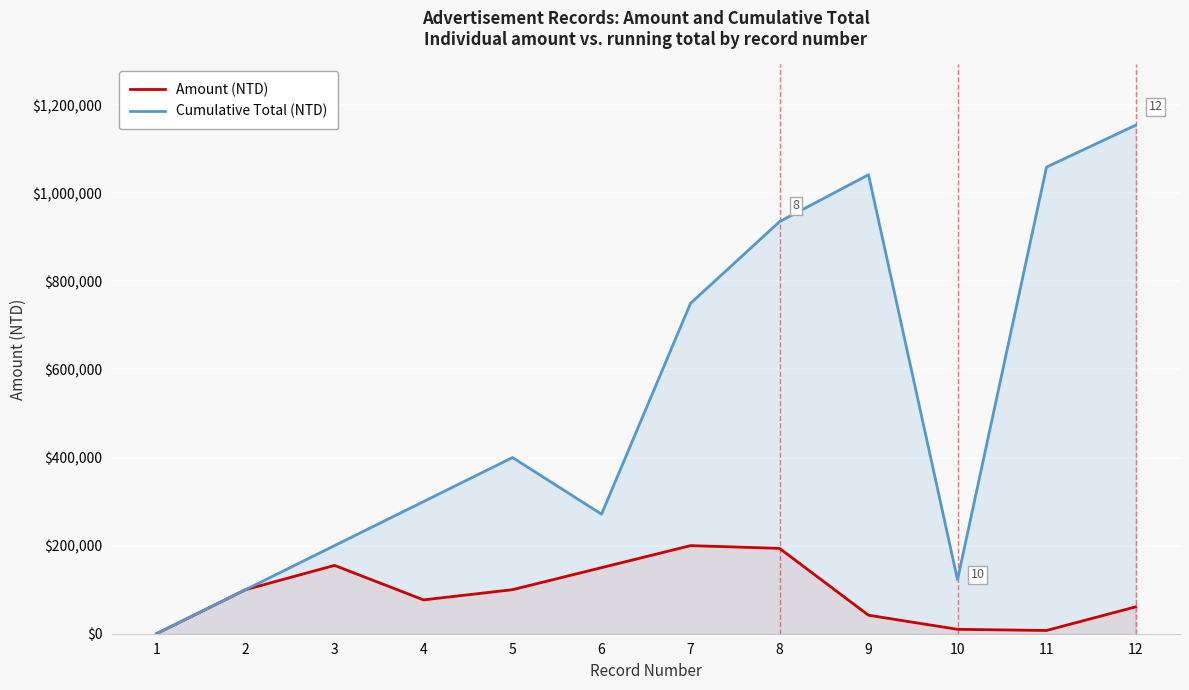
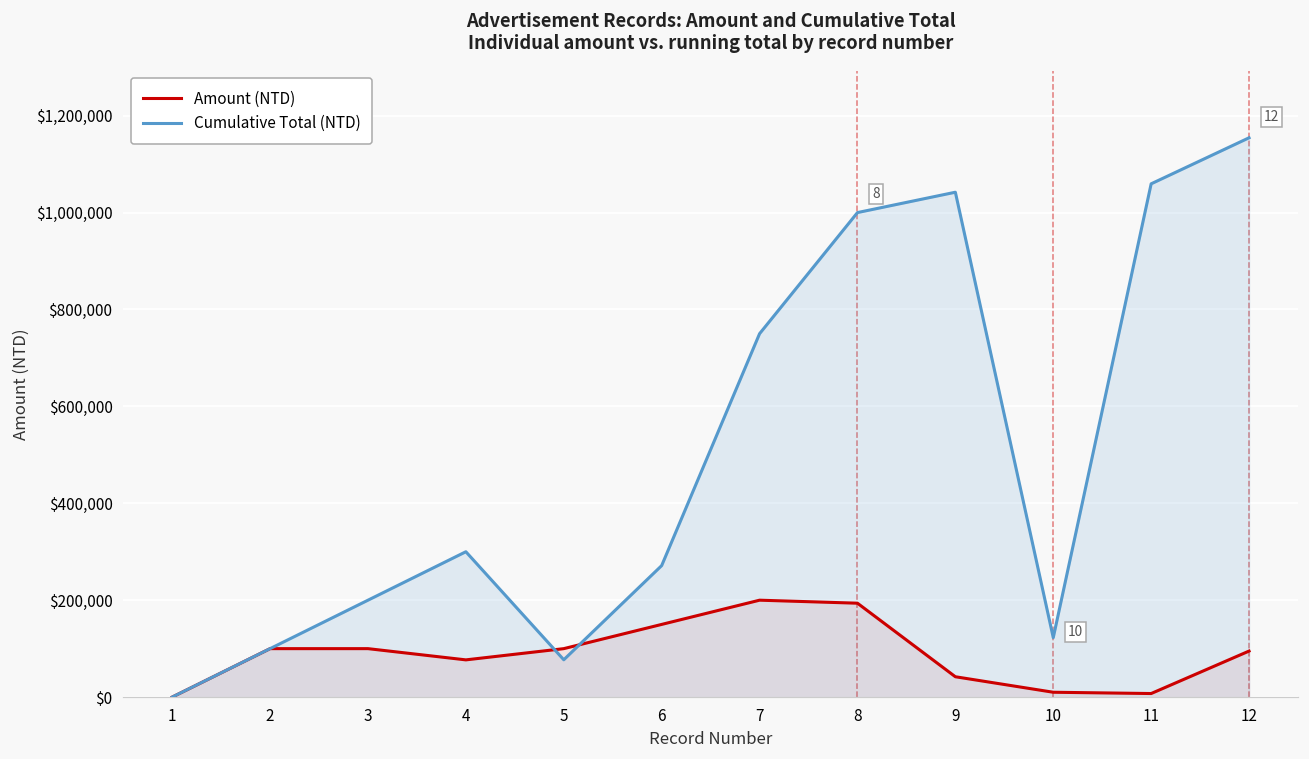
  {
    "Amount (NTD)": {
-     "3": "$160,000",
+     "3": "$100,000",
      "4": "$80,000",
      "5": "$100,000",
      "6": "$150,000",
      "7": "$200,000",
      "8": "$190,000",
      "9": "$40,000",
      "10": "$10,000",
      "11": "$10,000",
-     "12": "$60,000"
+     "12": "$100,000"
    },
    "Cumulative Total (NTD)": {
      "3": "$200,000",
      "4": "$300,000",
-     "5": "$400,000",
+     "5": "$80,000",
      "6": "$270,000",
      "7": "$750,000",
-     "8": "$940,000",
+     "8": "$1,000,000",
      "9": "$1,040,000",
      "11": "$1,060,000"
    }
  }
